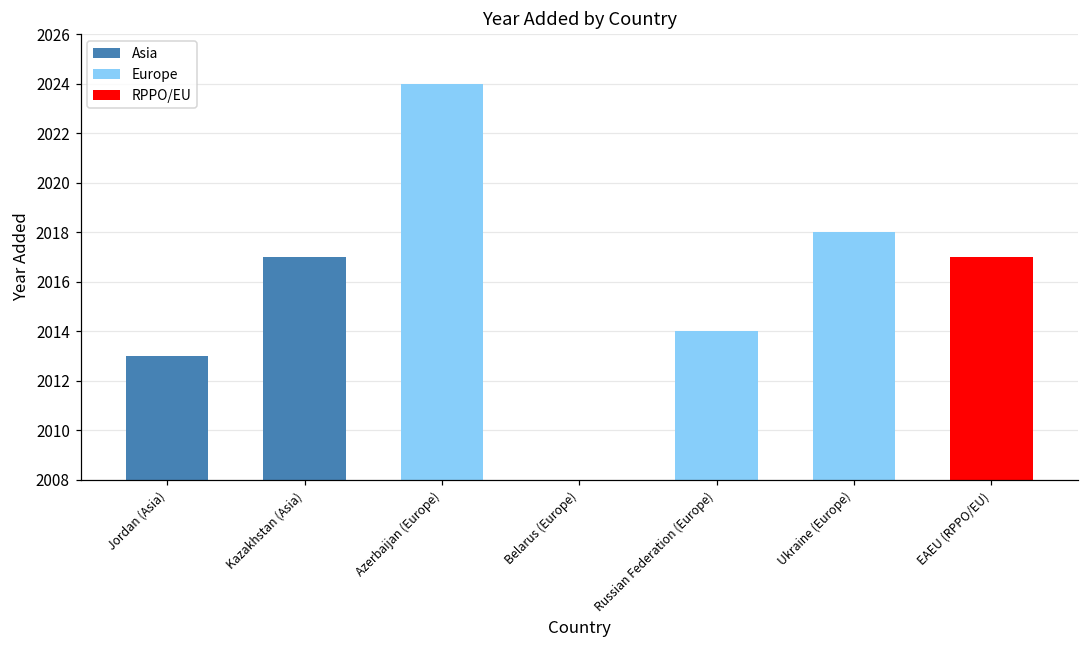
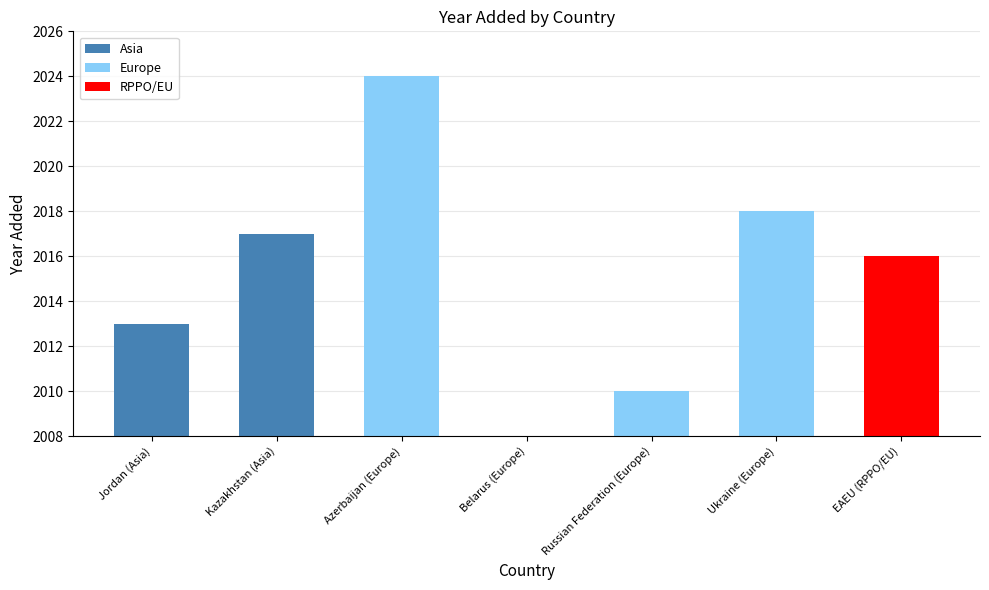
  {
    "Jordan (Asia)": 2013,
    "Kazakhstan (Asia)": 2017,
    "Azerbaijan (Europe)": 2024,
-   "Russian Federation (Europe)": 2014,
+   "Russian Federation (Europe)": 2010,
    "Ukraine (Europe)": 2018,
-   "EAEU (RPPO/EU)": 2017
+   "EAEU (RPPO/EU)": 2016
  }
